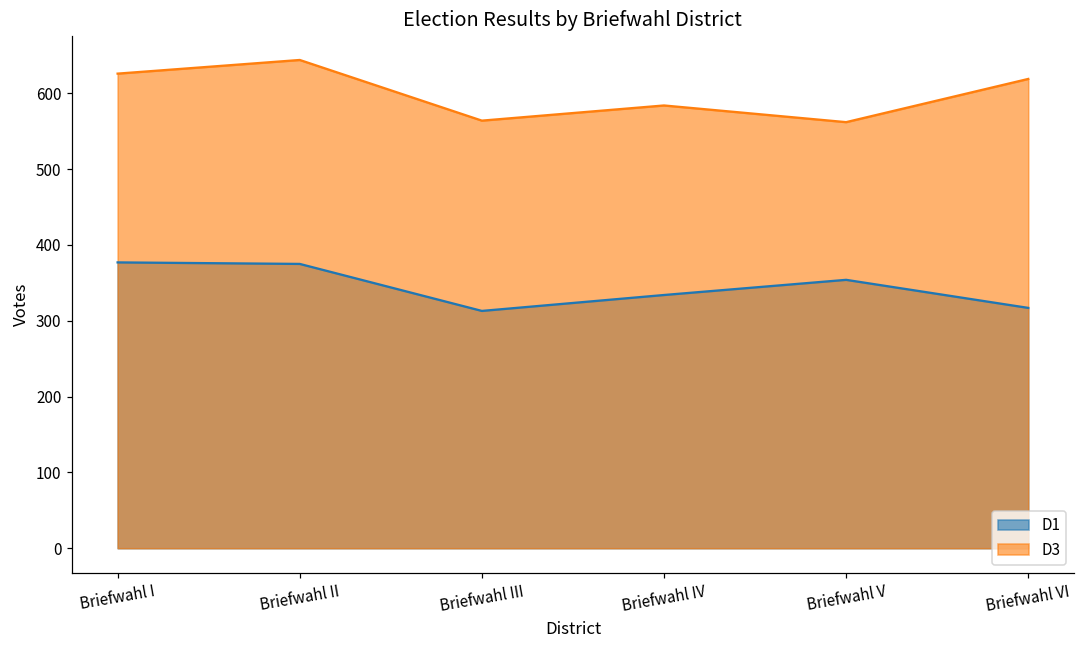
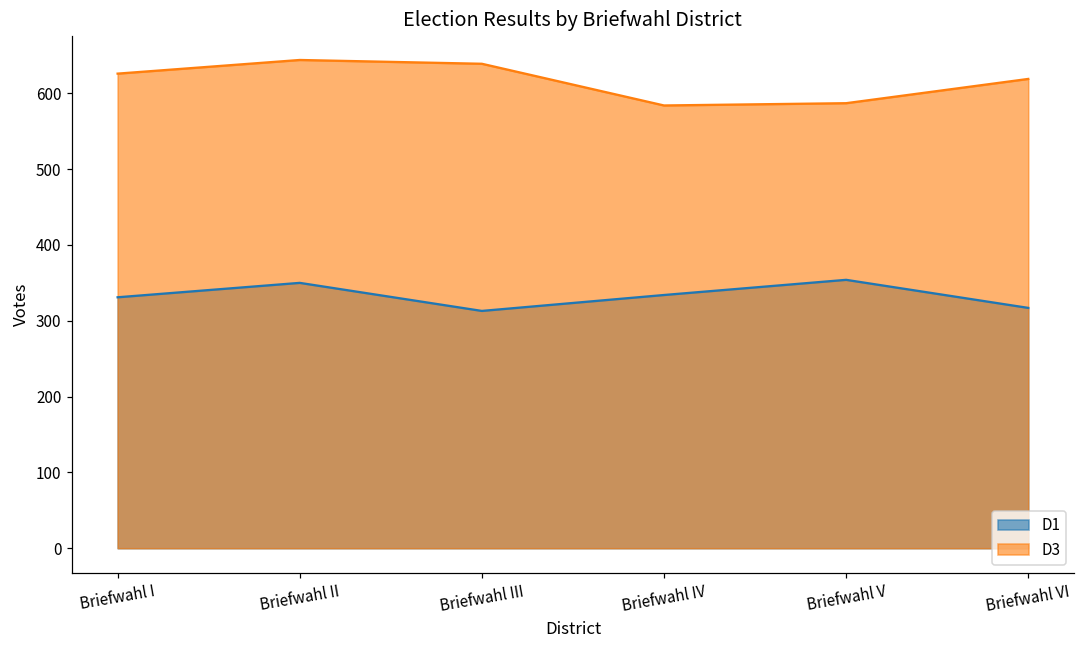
  {
    "D1": {
-     "Briefwahl I": 380,
-     "Briefwahl II": 380,
+     "Briefwahl I": 330,
+     "Briefwahl II": 350,
      "Briefwahl III": 310,
      "Briefwahl IV": 330,
      "Briefwahl V": 350,
      "Briefwahl VI": 320
    },
    "D3": {
      "Briefwahl I": 630,
      "Briefwahl II": 640,
-     "Briefwahl III": 560,
+     "Briefwahl III": 640,
      "Briefwahl IV": 580,
-     "Briefwahl V": 560,
+     "Briefwahl V": 590,
      "Briefwahl VI": 620
    }
  }
